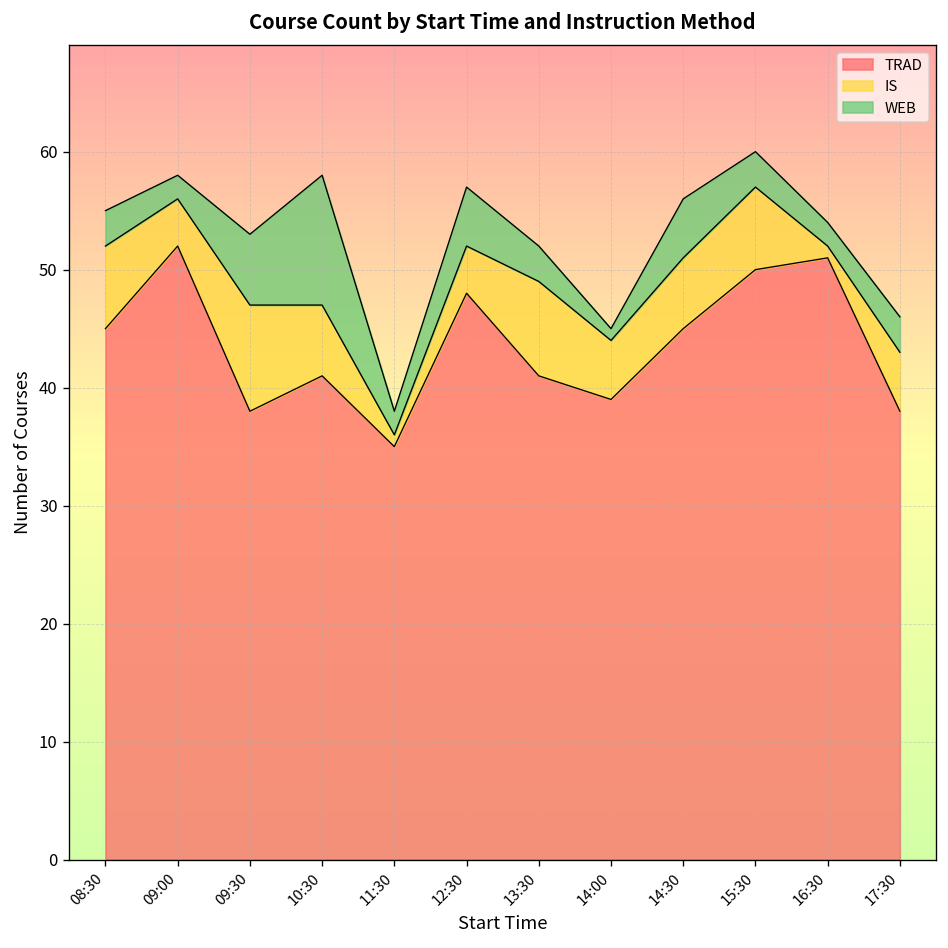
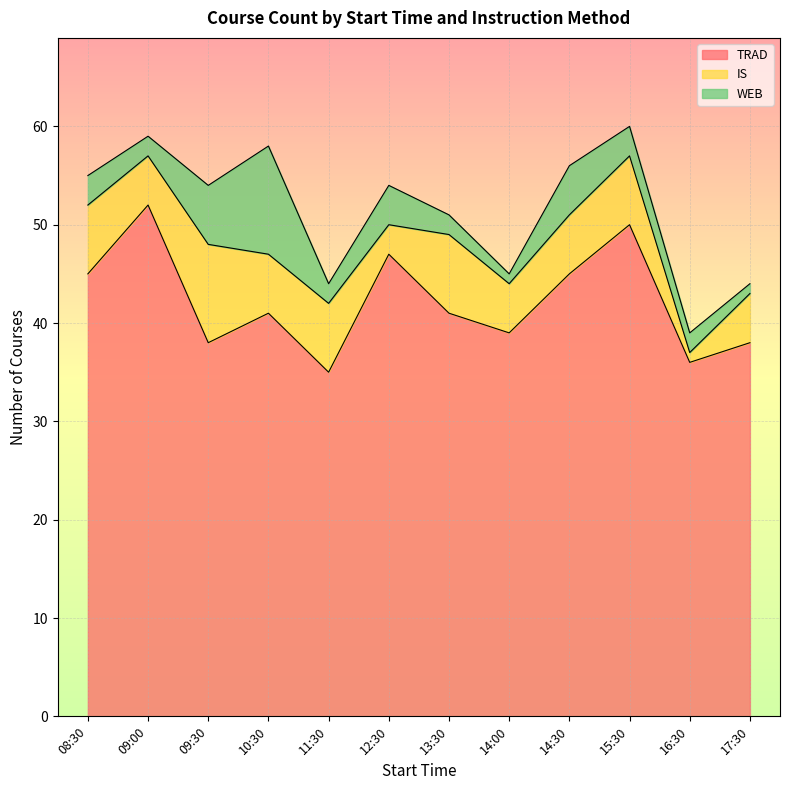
  {
    "TRAD": {
      "08:30": 45,
      "09:00": 52,
      "09:30": 38,
      "10:30": 41,
      "11:30": 35,
-     "12:30": 48,
+     "12:30": 47,
      "13:30": 41,
      "14:00": 39,
      "14:30": 45,
      "15:30": 50,
-     "16:30": 51,
+     "16:30": 36,
      "17:30": 38
    },
    "IS": {
      "08:30": 7,
-     "09:00": 4,
-     "09:30": 9,
+     "09:00": 5,
+     "09:30": 10,
      "10:30": 6,
-     "11:30": 1,
-     "12:30": 4,
+     "11:30": 7,
+     "12:30": 3,
      "13:30": 8,
      "14:00": 5,
      "14:30": 6,
      "15:30": 7,
      "16:30": 1,
      "17:30": 5
    },
    "WEB": {
      "08:30": 3,
      "09:00": 2,
      "09:30": 6,
      "10:30": 11,
      "11:30": 2,
-     "12:30": 5,
-     "13:30": 3,
+     "12:30": 4,
+     "13:30": 2,
      "14:00": 1,
      "14:30": 5,
      "15:30": 3,
      "16:30": 2,
-     "17:30": 3
+     "17:30": 1
    }
  }
